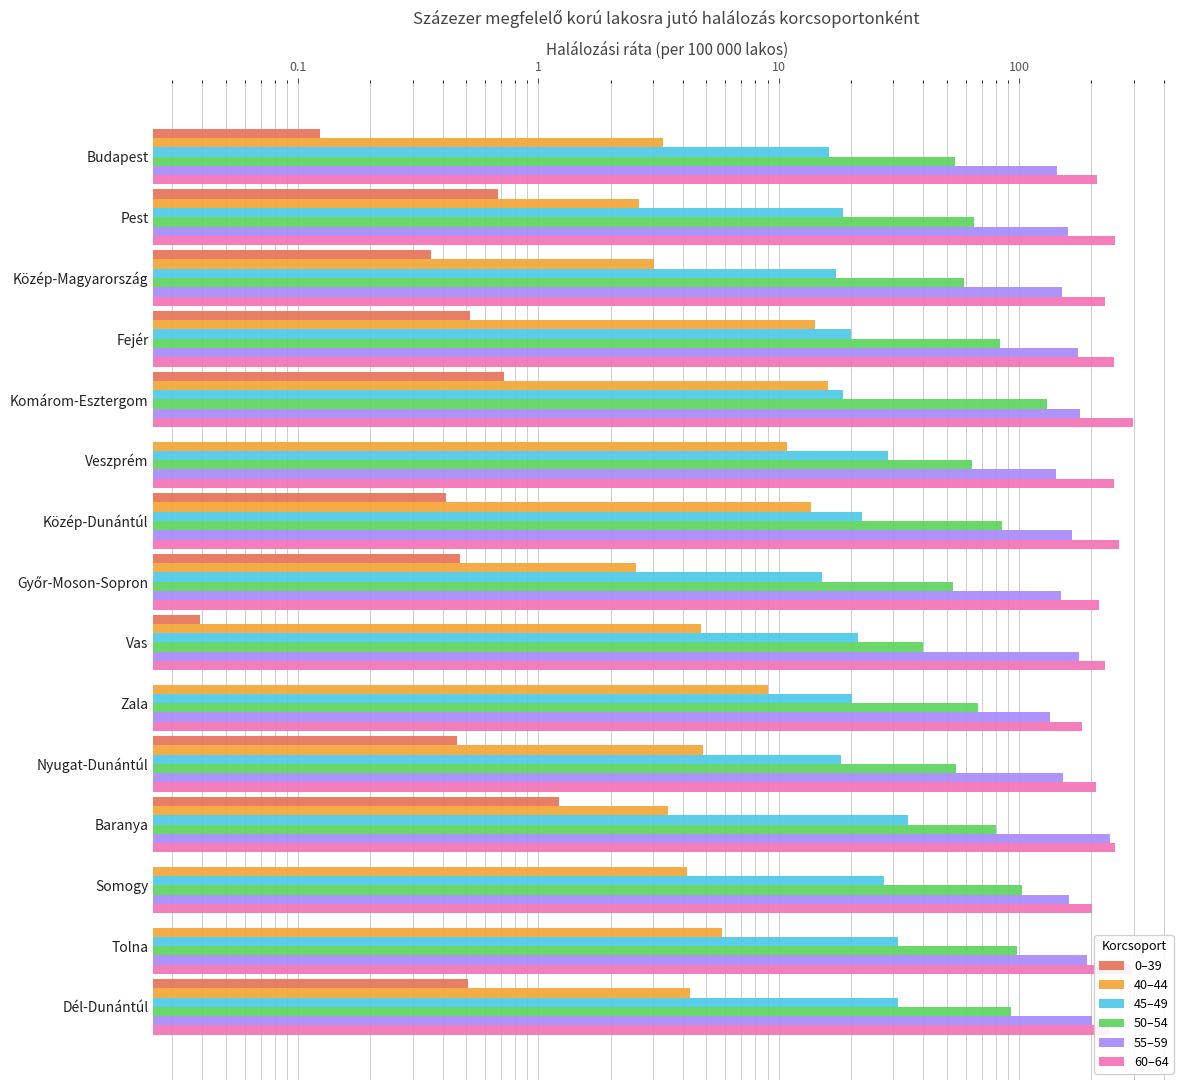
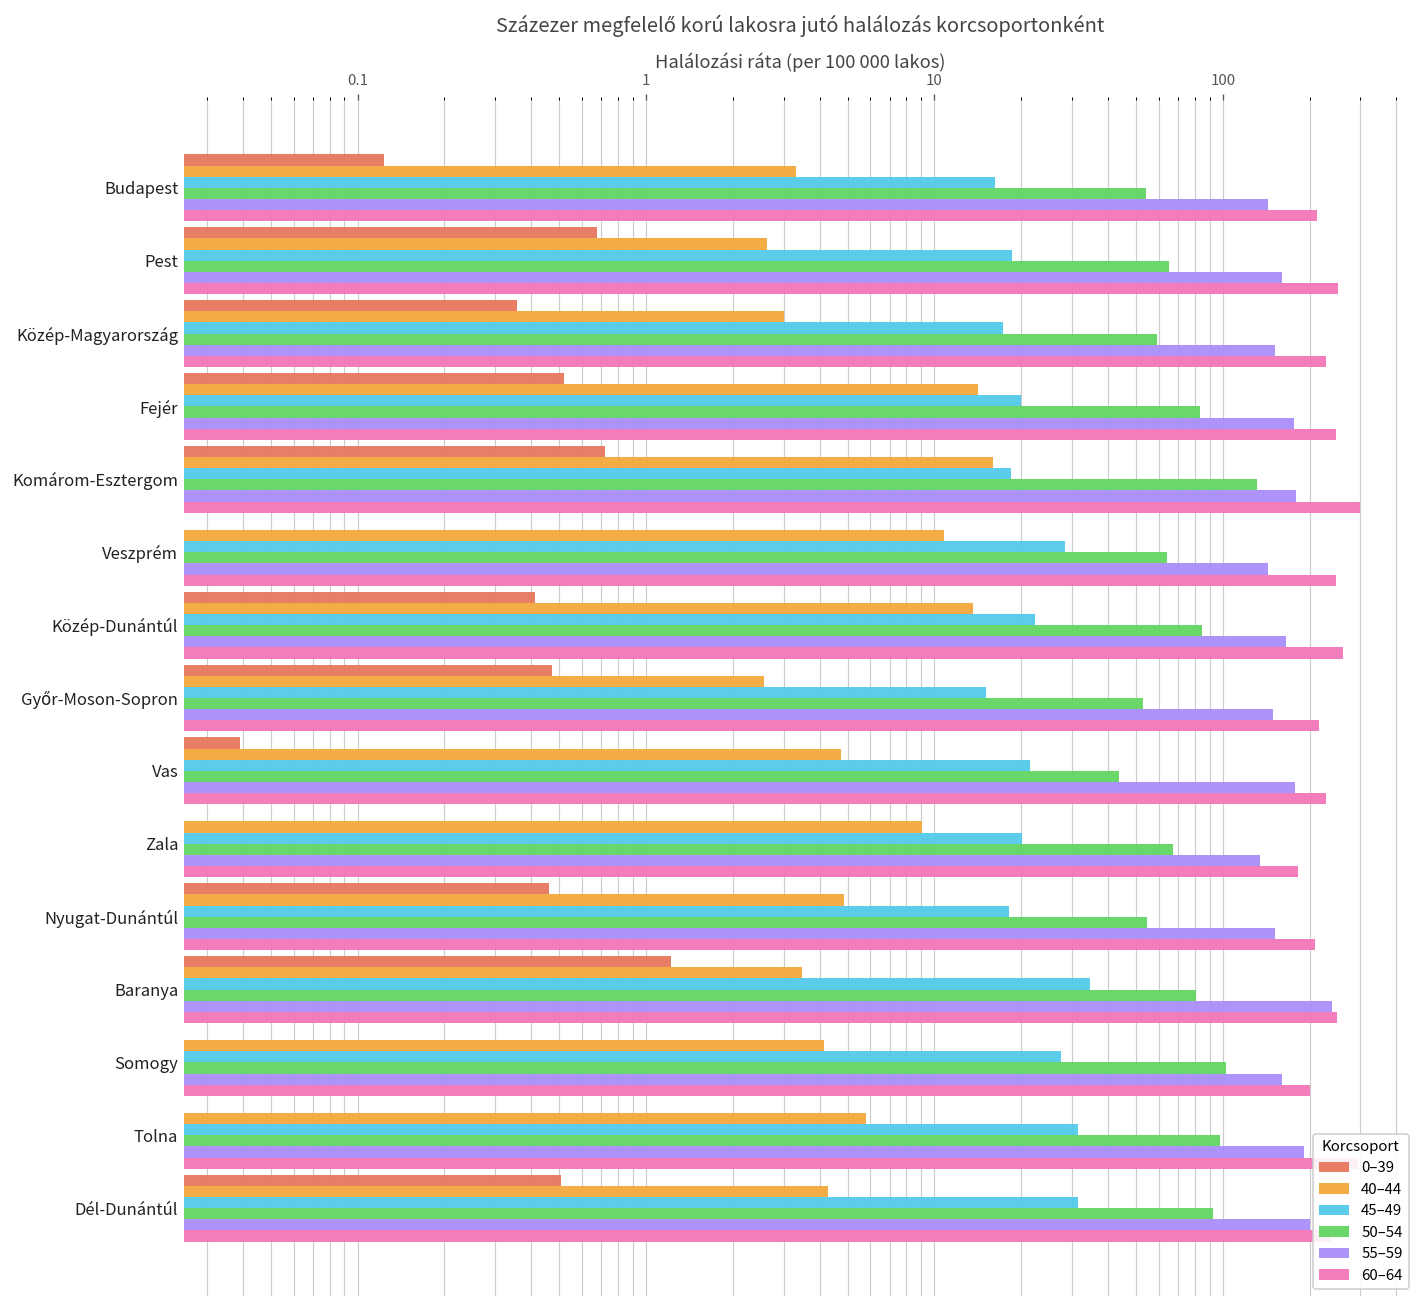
  {
    "0–39": {
      "Budapest": 0.12,
      "Pest": 0.68,
      "Közép-Magyarország": 0.36,
      "Fejér": 0.52,
      "Komárom-Esztergom": 0.72,
      "Közép-Dunántúl": 0.41,
      "Győr-Moson-Sopron": 0.47,
      "Vas": 0.039,
      "Nyugat-Dunántúl": 0.46,
      "Baranya": 1.2,
      "Dél-Dunántúl": 0.51
    },
    "40–44": {
      "Budapest": 3.3,
      "Pest": 2.6,
      "Közép-Magyarország": 3,
      "Fejér": 14,
      "Komárom-Esztergom": 16,
      "Veszprém": 11,
      "Közép-Dunántúl": 14,
      "Győr-Moson-Sopron": 2.6,
      "Vas": 4.7,
      "Zala": 9,
      "Nyugat-Dunántúl": 4.9,
      "Baranya": 3.5,
      "Somogy": 4.2,
      "Tolna": 5.8,
      "Dél-Dunántúl": 4.3
    },
    "45–49": {
      "Budapest": 16,
      "Pest": 19,
      "Közép-Magyarország": 17,
      "Fejér": 20,
      "Komárom-Esztergom": 18,
      "Veszprém": 28,
      "Közép-Dunántúl": 22,
      "Győr-Moson-Sopron": 15,
      "Vas": 21,
      "Zala": 20,
      "Nyugat-Dunántúl": 18,
      "Baranya": 35,
      "Somogy": 28,
      "Tolna": 31,
      "Dél-Dunántúl": 31
    },
    "50–54": {
      "Budapest": 54,
      "Pest": 65,
      "Közép-Magyarország": 59,
      "Fejér": 83,
      "Komárom-Esztergom": 130,
      "Veszprém": 64,
      "Közép-Dunántúl": 85,
      "Győr-Moson-Sopron": 53,
-     "Vas": 40,
+     "Vas": 44,
      "Zala": 67,
      "Nyugat-Dunántúl": 55,
      "Baranya": 80,
      "Somogy": 103,
      "Tolna": 98,
      "Dél-Dunántúl": 92
    },
    "55–59": {
      "Budapest": 140,
      "Pest": 160,
      "Közép-Magyarország": 150,
      "Fejér": 180,
      "Komárom-Esztergom": 180,
      "Veszprém": 140,
      "Közép-Dunántúl": 170,
      "Győr-Moson-Sopron": 150,
      "Vas": 180,
      "Zala": 130,
      "Nyugat-Dunántúl": 150,
      "Baranya": 240,
      "Somogy": 160,
      "Tolna": 190,
      "Dél-Dunántúl": 200
    },
    "60–64": {
      "Budapest": 210,
      "Pest": 250,
      "Közép-Magyarország": 230,
      "Fejér": 250,
      "Komárom-Esztergom": 300,
      "Veszprém": 250,
      "Közép-Dunántúl": 260,
      "Győr-Moson-Sopron": 220,
      "Vas": 230,
      "Zala": 180,
      "Nyugat-Dunántúl": 210,
      "Baranya": 250,
      "Somogy": 200
    }
  }
